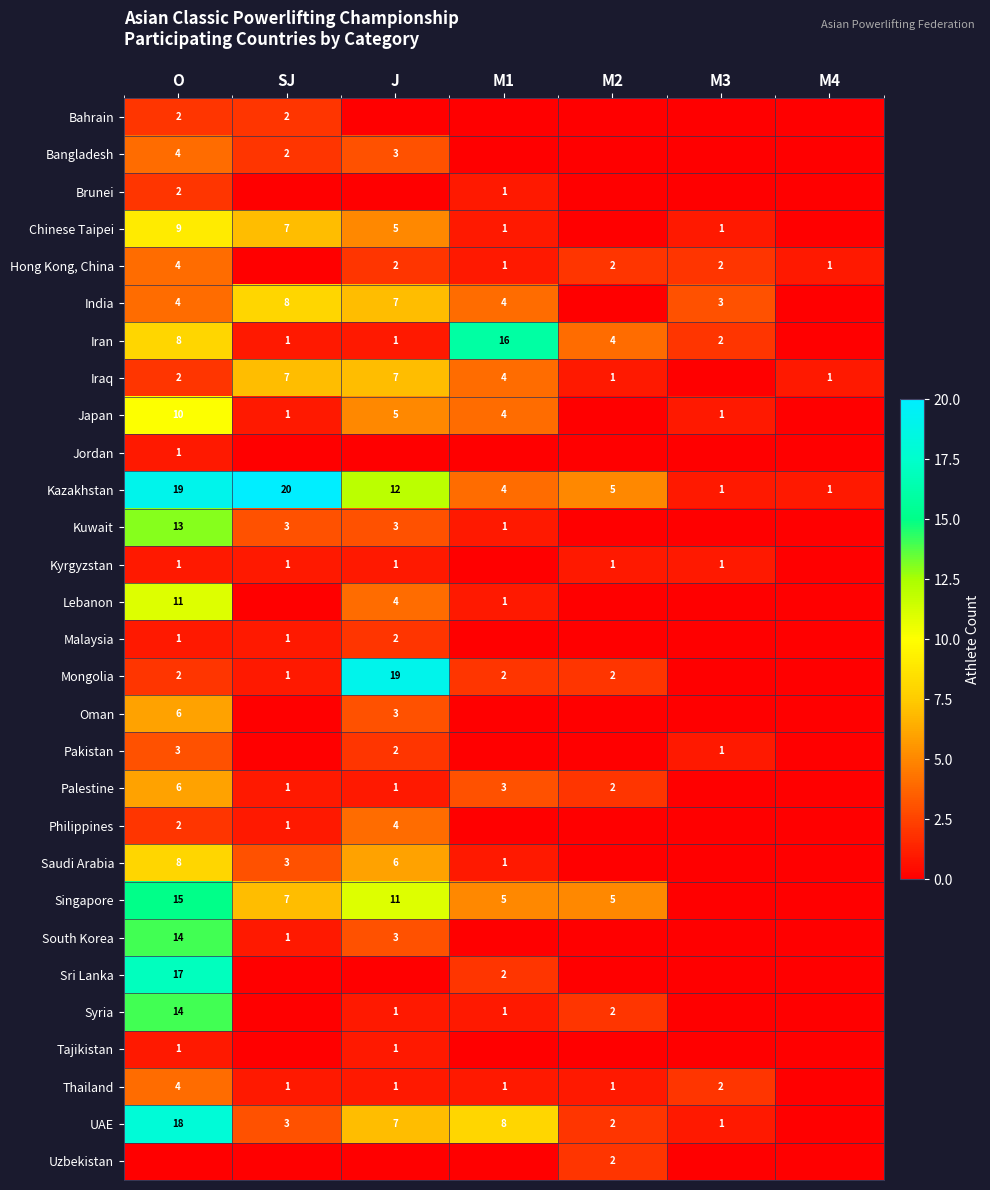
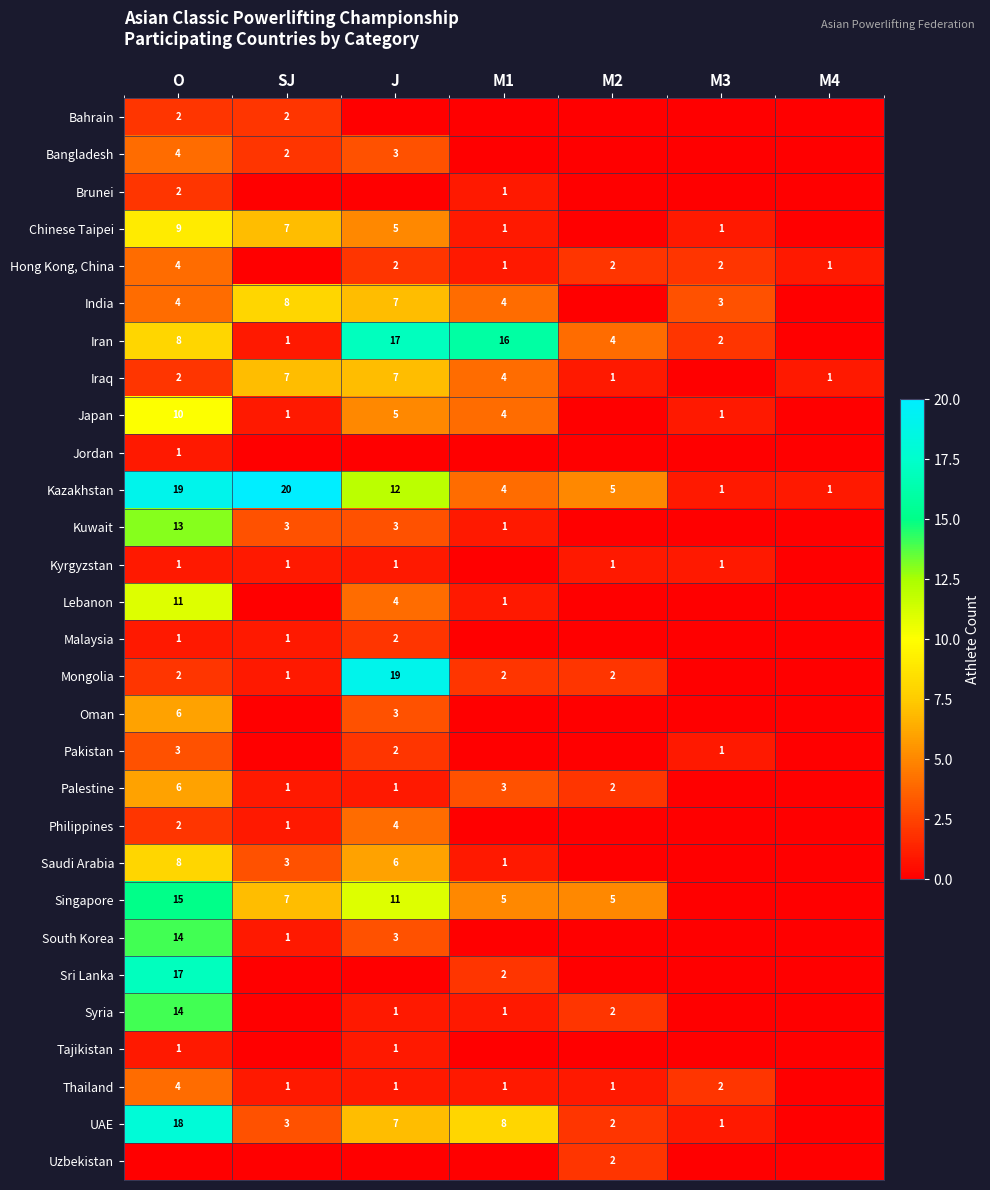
  {
    "Bahrain": {
      "O": 2,
      "SJ": 2
    },
    "Bangladesh": {
      "O": 4,
      "SJ": 2,
      "J": 3
    },
    "Brunei": {
      "O": 2,
      "M1": 1
    },
    "Chinese Taipei": {
      "O": 9,
      "SJ": 7,
      "J": 5,
      "M1": 1,
      "M3": 1
    },
    "Hong Kong, China": {
      "O": 4,
      "J": 2,
      "M1": 1,
      "M2": 2,
      "M3": 2,
      "M4": 1
    },
    "India": {
      "O": 4,
      "SJ": 8,
      "J": 7,
      "M1": 4,
      "M3": 3
    },
    "Iran": {
      "O": 8,
      "SJ": 1,
-     "J": 1,
+     "J": 17,
      "M1": 16,
      "M2": 4,
      "M3": 2
    },
    "Iraq": {
      "O": 2,
      "SJ": 7,
      "J": 7,
      "M1": 4,
      "M2": 1,
      "M4": 1
    },
    "Japan": {
      "O": 10,
      "SJ": 1,
      "J": 5,
      "M1": 4,
      "M3": 1
    },
    "Jordan": {
      "O": 1
    },
    "Kazakhstan": {
      "O": 19,
      "SJ": 20,
      "J": 12,
      "M1": 4,
      "M2": 5,
      "M3": 1,
      "M4": 1
    },
    "Kuwait": {
      "O": 13,
      "SJ": 3,
      "J": 3,
      "M1": 1
    },
    "Kyrgyzstan": {
      "O": 1,
      "SJ": 1,
      "J": 1,
      "M2": 1,
      "M3": 1
    },
    "Lebanon": {
      "O": 11,
      "J": 4,
      "M1": 1
    },
    "Malaysia": {
      "O": 1,
      "SJ": 1,
      "J": 2
    },
    "Mongolia": {
      "O": 2,
      "SJ": 1,
      "J": 19,
      "M1": 2,
      "M2": 2
    },
    "Oman": {
      "O": 6,
      "J": 3
    },
    "Pakistan": {
      "O": 3,
      "J": 2,
      "M3": 1
    },
    "Palestine": {
      "O": 6,
      "SJ": 1,
      "J": 1,
      "M1": 3,
      "M2": 2
    },
    "Philippines": {
      "O": 2,
      "SJ": 1,
      "J": 4
    },
    "Saudi Arabia": {
      "O": 8,
      "SJ": 3,
      "J": 6,
      "M1": 1
    },
    "Singapore": {
      "O": 15,
      "SJ": 7,
      "J": 11,
      "M1": 5,
      "M2": 5
    },
    "South Korea": {
      "O": 14,
      "SJ": 1,
      "J": 3
    },
    "Sri Lanka": {
      "O": 17,
      "M1": 2
    },
    "Syria": {
      "O": 14,
      "J": 1,
      "M1": 1,
      "M2": 2
    },
    "Tajikistan": {
      "O": 1,
      "J": 1
    },
    "Thailand": {
      "O": 4,
      "SJ": 1,
      "J": 1,
      "M1": 1,
      "M2": 1,
      "M3": 2
    },
    "UAE": {
      "O": 18,
      "SJ": 3,
      "J": 7,
      "M1": 8,
      "M2": 2,
      "M3": 1
    },
    "Uzbekistan": {
      "M2": 2
    }
  }
